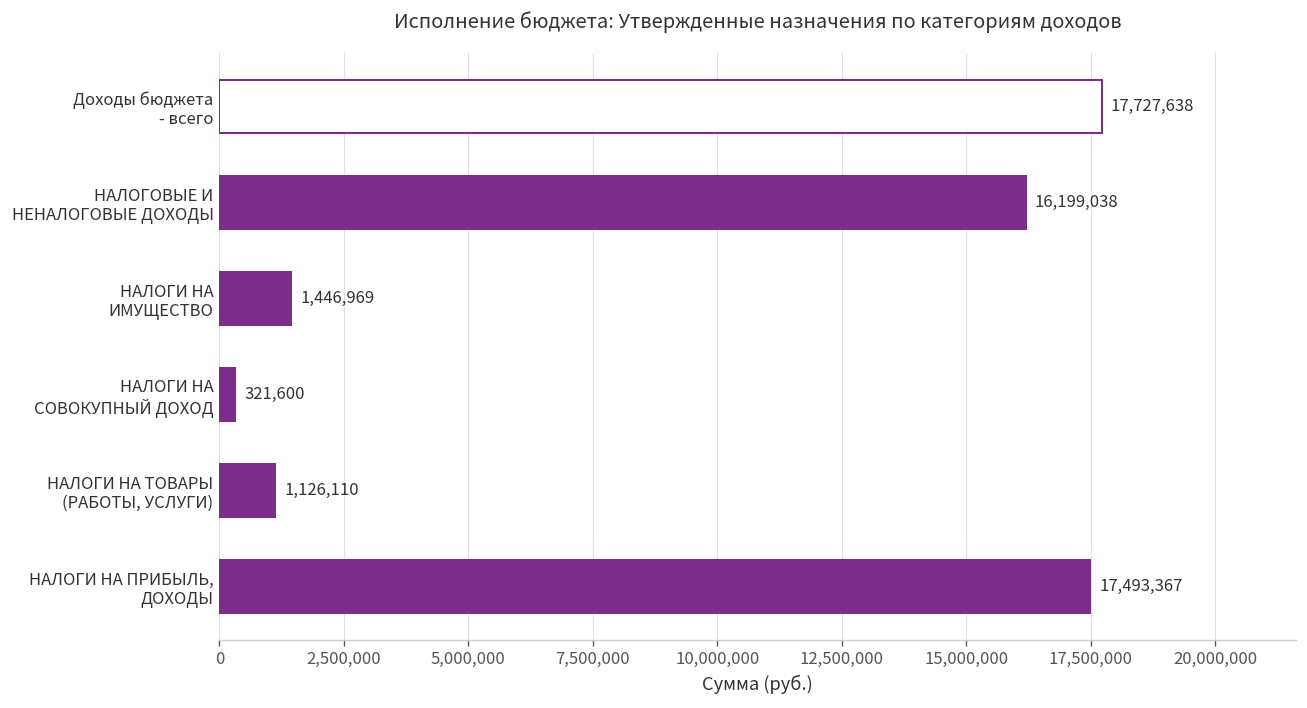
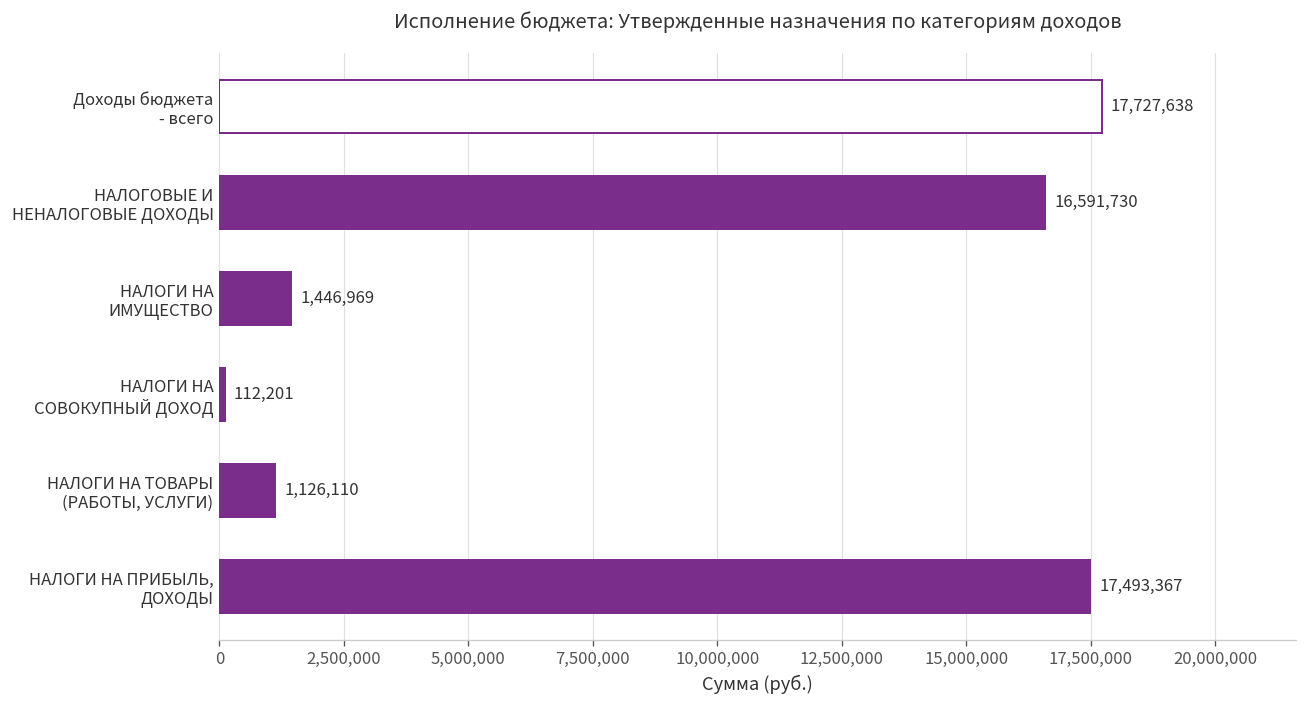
  {
    "Доходы бюджета - всего": "17,727,638",
-   "НАЛОГОВЫЕ И НЕНАЛОГОВЫЕ ДОХОДЫ": "16,199,038",
+   "НАЛОГОВЫЕ И НЕНАЛОГОВЫЕ ДОХОДЫ": "16,591,730",
    "НАЛОГИ НА ИМУЩЕСТВО": "1,446,969",
-   "НАЛОГИ НА СОВОКУПНЫЙ ДОХОД": "321,600",
+   "НАЛОГИ НА СОВОКУПНЫЙ ДОХОД": "112,201",
    "НАЛОГИ НА ТОВАРЫ (РАБОТЫ, УСЛУГИ)": "1,126,110",
    "НАЛОГИ НА ПРИБЫЛЬ, ДОХОДЫ": "17,493,367"
  }
